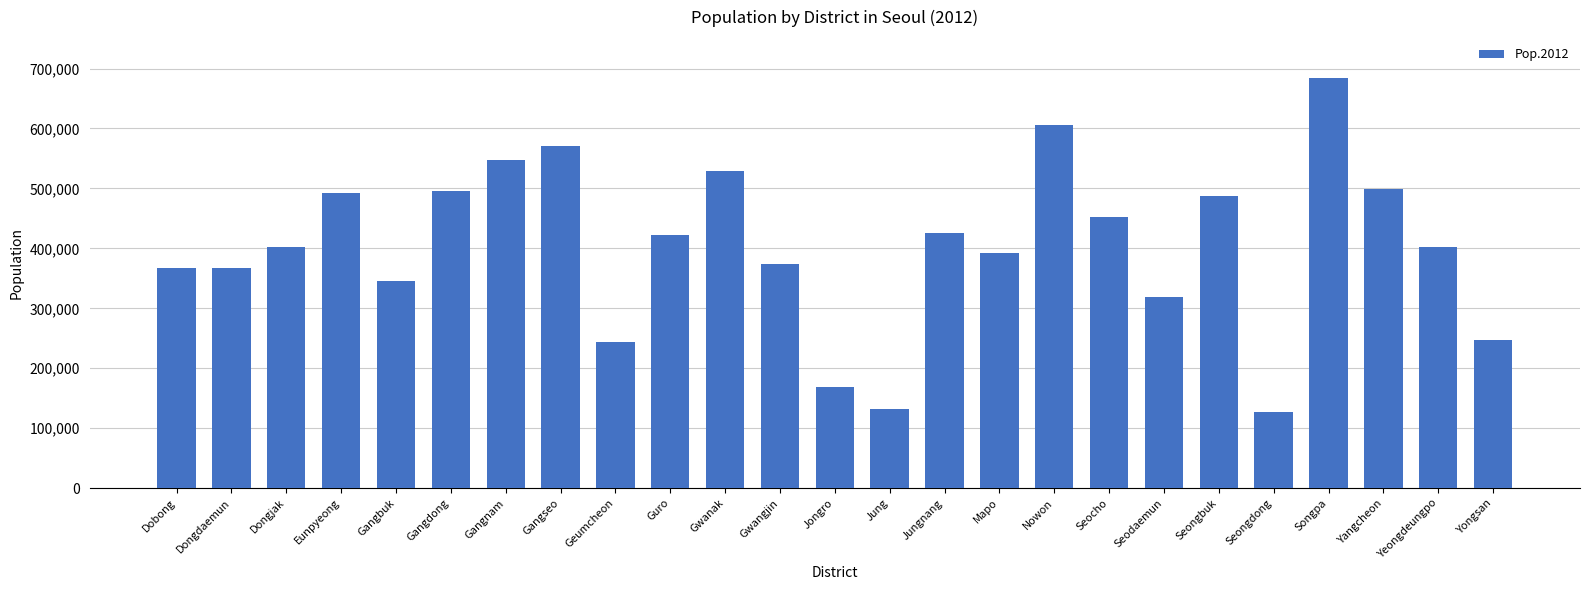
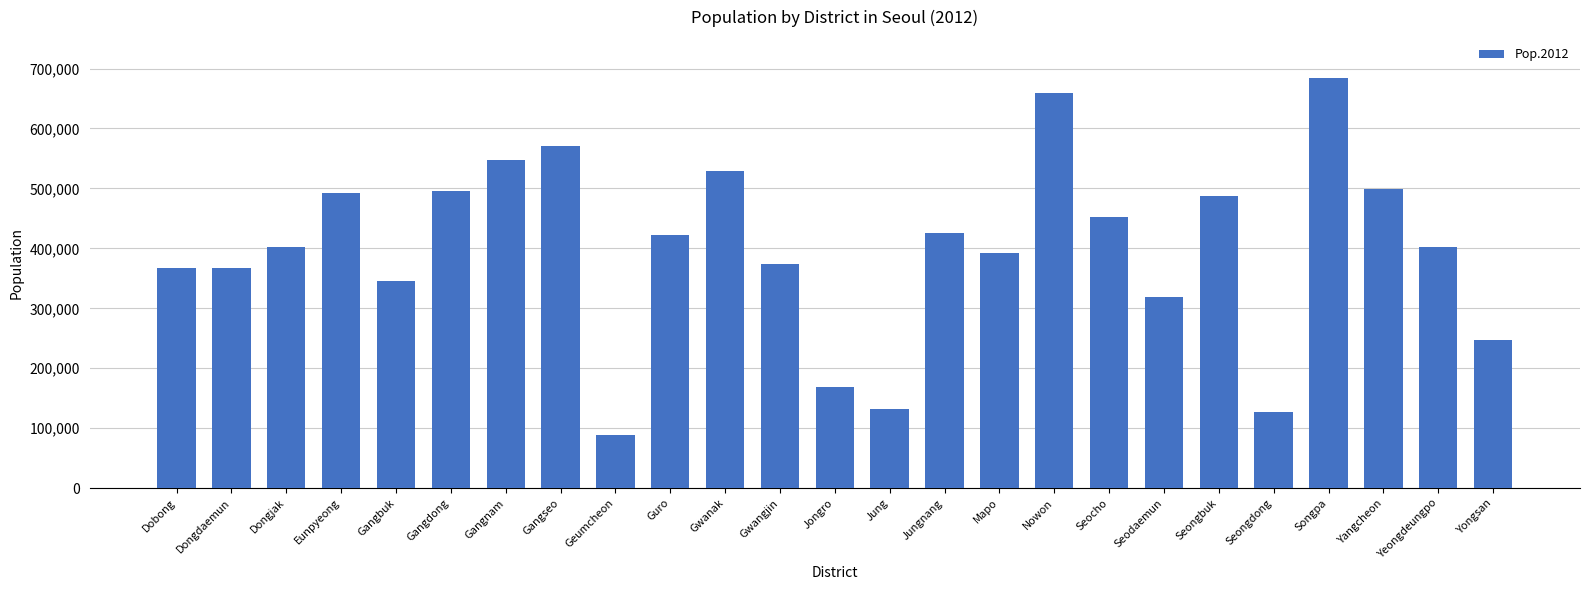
  {
    "Dobong": "370,000",
    "Dongdaemun": "370,000",
    "Dongjak": "400,000",
    "Eunpyeong": "490,000",
    "Gangbuk": "350,000",
    "Gangdong": "500,000",
    "Gangnam": "550,000",
    "Gangseo": "570,000",
-   "Geumcheon": "240,000",
+   "Geumcheon": "90,000",
    "Guro": "420,000",
    "Gwanak": "530,000",
    "Gwangjin": "370,000",
    "Jongro": "170,000",
    "Jung": "130,000",
    "Jungnang": "430,000",
    "Mapo": "390,000",
-   "Nowon": "610,000",
+   "Nowon": "660,000",
    "Seocho": "450,000",
    "Seodaemun": "320,000",
    "Seongbuk": "490,000",
    "Seongdong": "130,000",
    "Songpa": "680,000",
    "Yangcheon": "500,000",
    "Yeongdeungpo": "400,000",
    "Yongsan": "250,000"
  }
